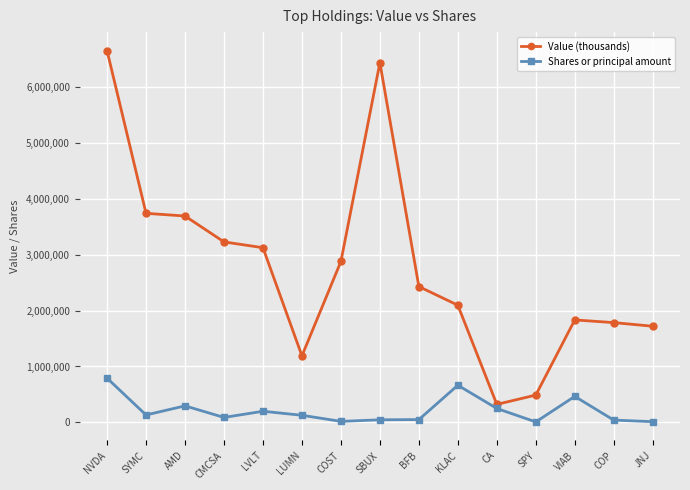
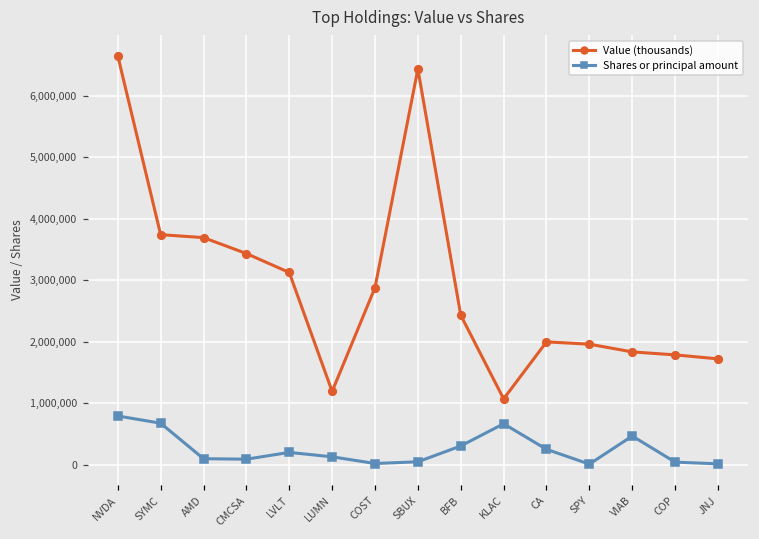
  {
    "Value (thousands)": {
      "NVDA": "6,700,000",
      "SYMC": "3,700,000",
      "AMD": "3,700,000",
-     "CMCSA": "3,200,000",
+     "CMCSA": "3,400,000",
      "LVLT": "3,100,000",
      "LUMN": "1,200,000",
      "COST": "2,900,000",
      "SBUX": "6,400,000",
      "BFB": "2,400,000",
-     "KLAC": "2,100,000",
-     "CA": "300,000",
-     "SPY": "500,000",
+     "KLAC": "1,100,000",
+     "CA": "2,000,000",
+     "SPY": "2,000,000",
      "VIAB": "1,800,000",
      "COP": "1,800,000",
      "JNJ": "1,700,000"
    },
    "Shares or principal amount": {
      "NVDA": "800,000",
-     "SYMC": "100,000",
-     "AMD": "300,000",
+     "SYMC": "700,000",
+     "AMD": "100,000",
      "CMCSA": "100,000",
      "LVLT": "200,000",
      "LUMN": "100,000",
      "COST": "0",
      "SBUX": "0",
-     "BFB": "100,000",
+     "BFB": "300,000",
      "KLAC": "700,000",
      "CA": "200,000",
      "SPY": "0",
      "VIAB": "500,000",
      "COP": "0",
      "JNJ": "0"
    }
  }
